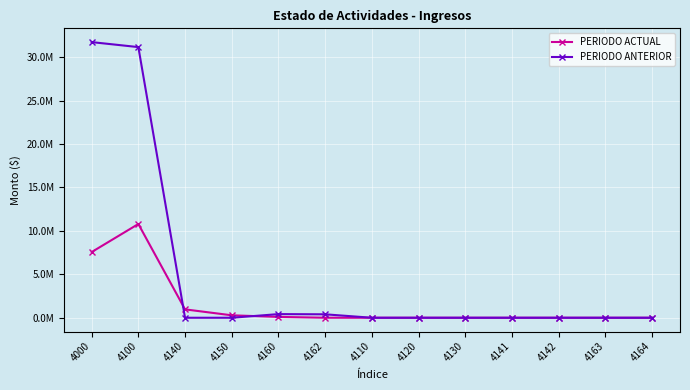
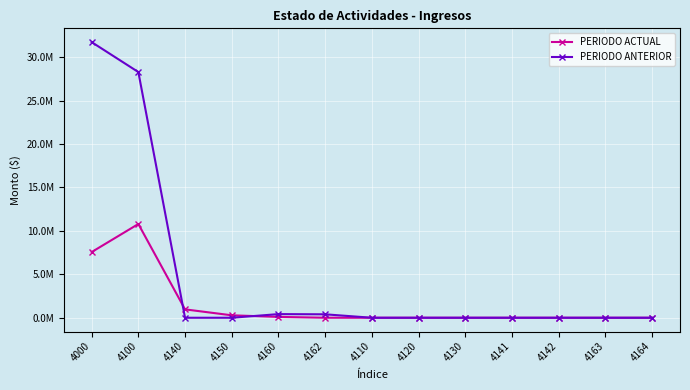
  {
    "PERIODO ACTUAL": {
      "4000": 8000000,
      "4100": 11000000,
      "4140": 1000000,
      "4160": 0,
      "4162": 0
    },
    "PERIODO ANTERIOR": {
      "4000": 32000000,
-     "4100": 31000000,
+     "4100": 28000000,
      "4140": 0,
      "4160": 0,
      "4162": 0
    }
  }
